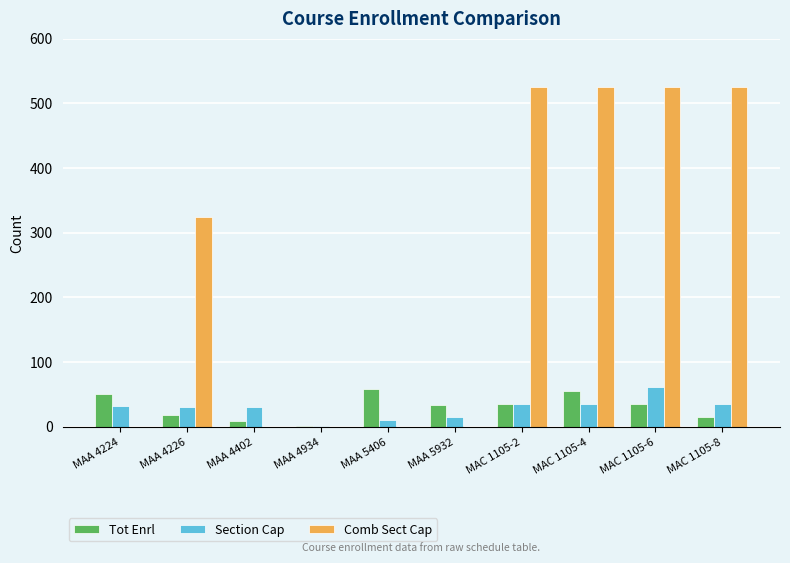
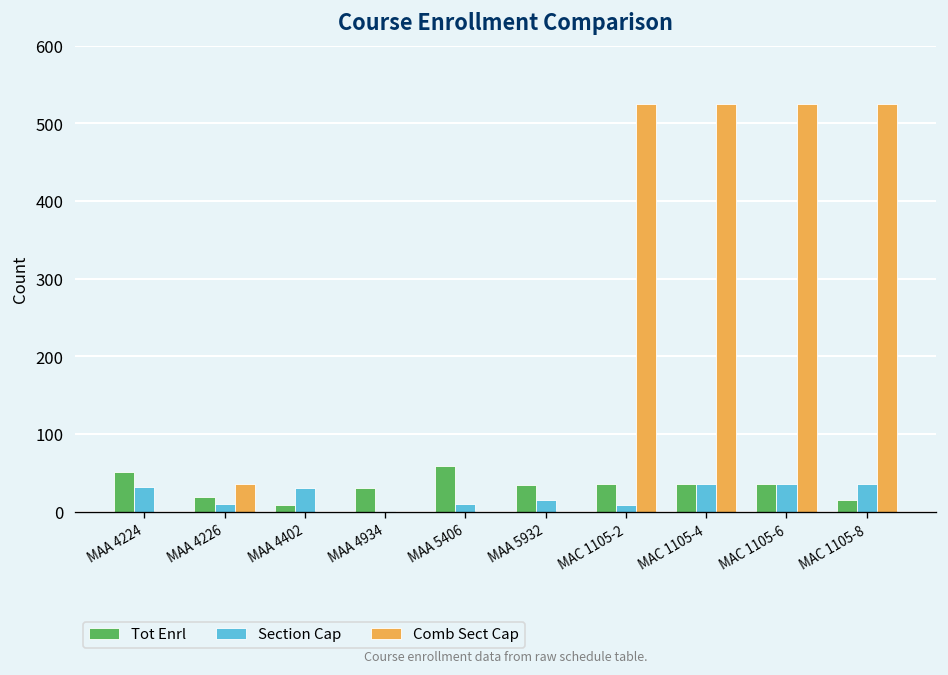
  {
    "Tot Enrl": {
      "MAA 4224": 50,
      "MAA 4226": 20,
      "MAA 4402": 10,
-     "MAA 4934": 0,
+     "MAA 4934": 30,
      "MAA 5406": 60,
      "MAA 5932": 30,
      "MAC 1105-2": 40,
-     "MAC 1105-4": 60,
+     "MAC 1105-4": 40,
      "MAC 1105-6": 40,
      "MAC 1105-8": 20
    },
    "Section Cap": {
      "MAA 4224": 30,
-     "MAA 4226": 30,
+     "MAA 4226": 10,
      "MAA 4402": 30,
      "MAA 5406": 10,
      "MAA 5932": 20,
-     "MAC 1105-2": 40,
+     "MAC 1105-2": 10,
      "MAC 1105-4": 40,
-     "MAC 1105-6": 60,
+     "MAC 1105-6": 40,
      "MAC 1105-8": 40
    },
    "Comb Sect Cap": {
      "MAA 4224": 0,
-     "MAA 4226": 320,
+     "MAA 4226": 40,
      "MAA 4402": 0,
      "MAA 4934": 0,
      "MAA 5406": 0,
      "MAA 5932": 0,
      "MAC 1105-2": 530,
      "MAC 1105-4": 530,
      "MAC 1105-6": 530,
      "MAC 1105-8": 530
    }
  }
